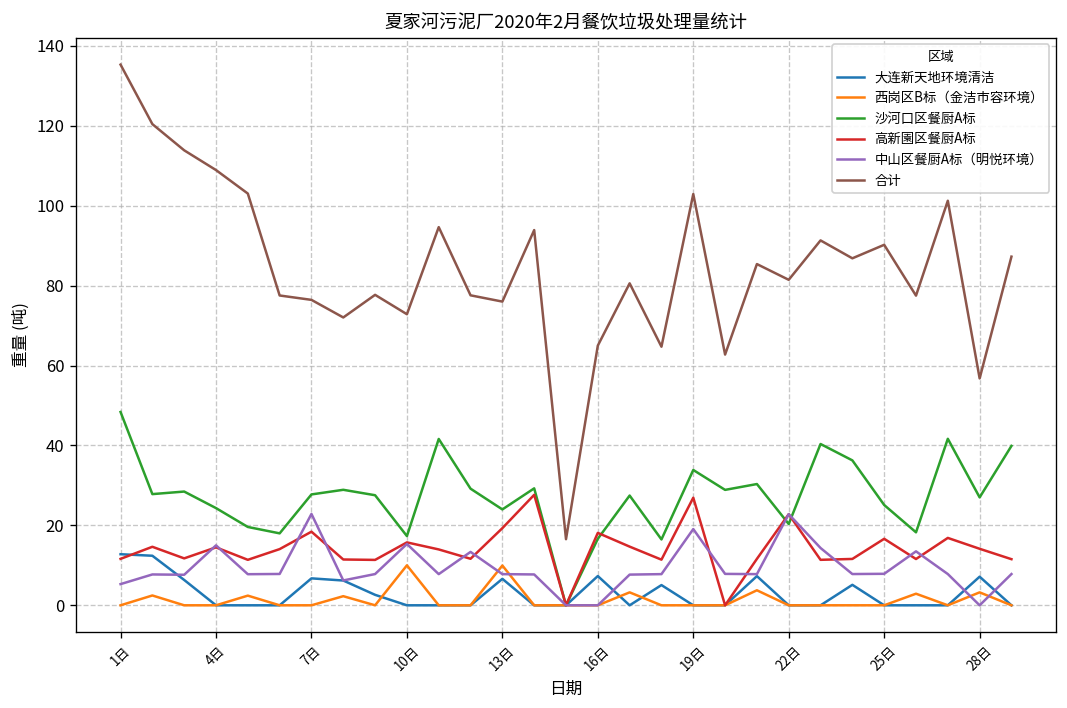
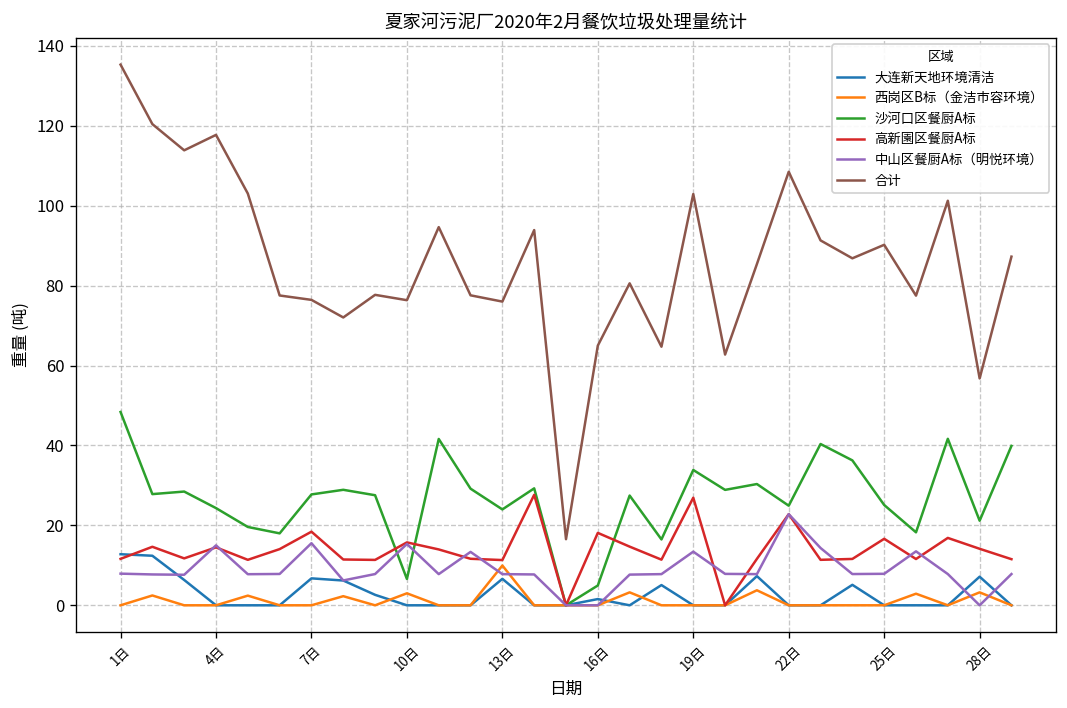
  {
    "大连新天地环境清洁": {
      "1日": 13,
      "7日": 7,
      "10日": 0,
      "13日": 7,
-     "16日": 7,
+     "16日": 2,
      "28日": 7
    },
    "西岗区B标（金洁市容环境）": {
      "1日": 0,
      "7日": 0,
-     "10日": 10,
+     "10日": 3,
      "13日": 10,
      "28日": 3
    },
    "沙河口区餐厨A标": {
      "1日": 48,
      "4日": 24,
      "7日": 28,
-     "10日": 17,
+     "10日": 7,
      "13日": 24,
-     "16日": 17,
+     "16日": 5,
      "19日": 34,
-     "22日": 20,
+     "22日": 25,
      "25日": 25,
-     "28日": 27
+     "28日": 21
    },
    "高新園区餐厨A标": {
      "1日": 12,
      "7日": 18,
-     "13日": 19,
+     "13日": 11,
      "16日": 18,
      "19日": 27,
      "25日": 17,
      "28日": 14
    },
    "中山区餐厨A标（明悦环境）": {
-     "1日": 5,
-     "7日": 23,
+     "1日": 8,
+     "7日": 16,
      "13日": 8,
-     "19日": 19,
+     "19日": 13,
      "25日": 8,
      "28日": 0
    },
    "合计": {
      "1日": 135,
-     "4日": 109,
+     "4日": 118,
      "7日": 76,
-     "10日": 73,
+     "10日": 76,
      "13日": 76,
      "16日": 65,
      "19日": 103,
-     "22日": 81,
+     "22日": 108,
      "25日": 90,
      "28日": 57
    }
  }
